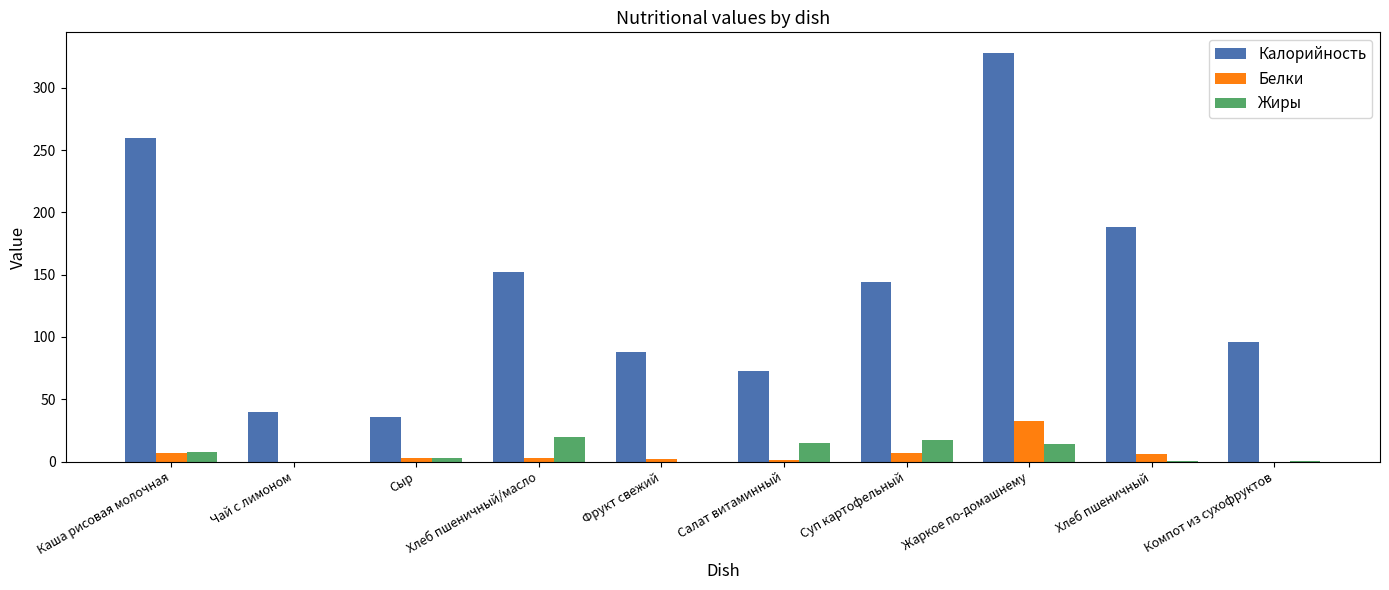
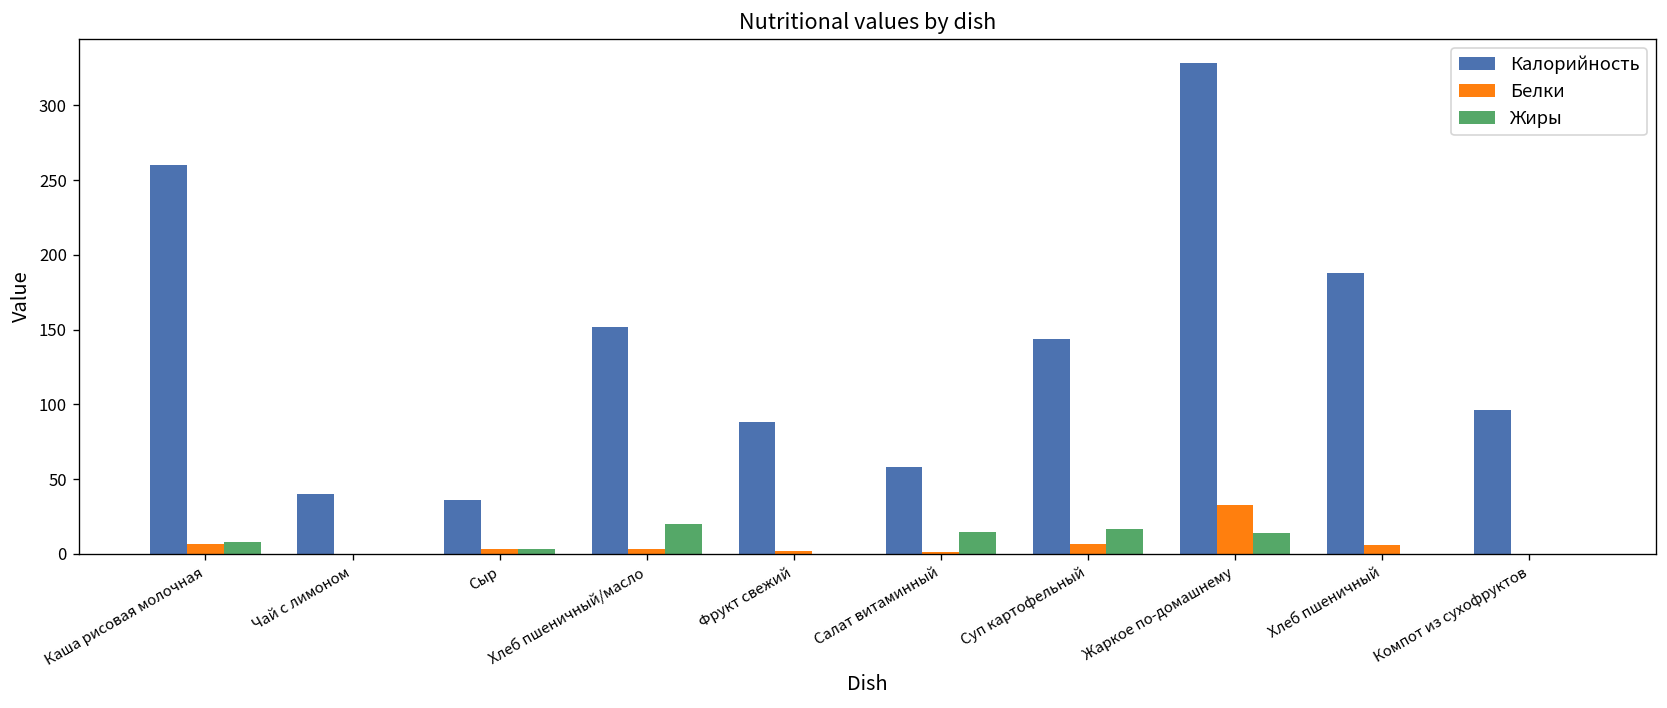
  {
    "Калорийность": {
      "Каша рисовая молочная": 260,
      "Чай с лимоном": 40,
      "Сыр": 36,
      "Хлеб пшеничный/масло": 152,
      "Фрукт свежий": 88,
-     "Салат витаминный": 73,
+     "Салат витаминный": 58,
      "Суп картофельный": 144,
      "Жаркое по-домашнему": 328,
      "Хлеб пшеничный": 188,
      "Компот из сухофруктов": 96
    },
    "Белки": {
      "Каша рисовая молочная": 7,
      "Чай с лимоном": 0,
      "Сыр": 3,
      "Хлеб пшеничный/масло": 3,
      "Суп картофельный": 7,
      "Жаркое по-домашнему": 33,
      "Хлеб пшеничный": 6,
      "Компот из сухофруктов": 0
    },
    "Жиры": {
      "Каша рисовая молочная": 8,
      "Чай с лимоном": 0,
      "Сыр": 3,
      "Хлеб пшеничный/масло": 20,
      "Фрукт свежий": 0,
      "Салат витаминный": 15,
      "Суп картофельный": 17,
      "Жаркое по-домашнему": 14
    }
  }
